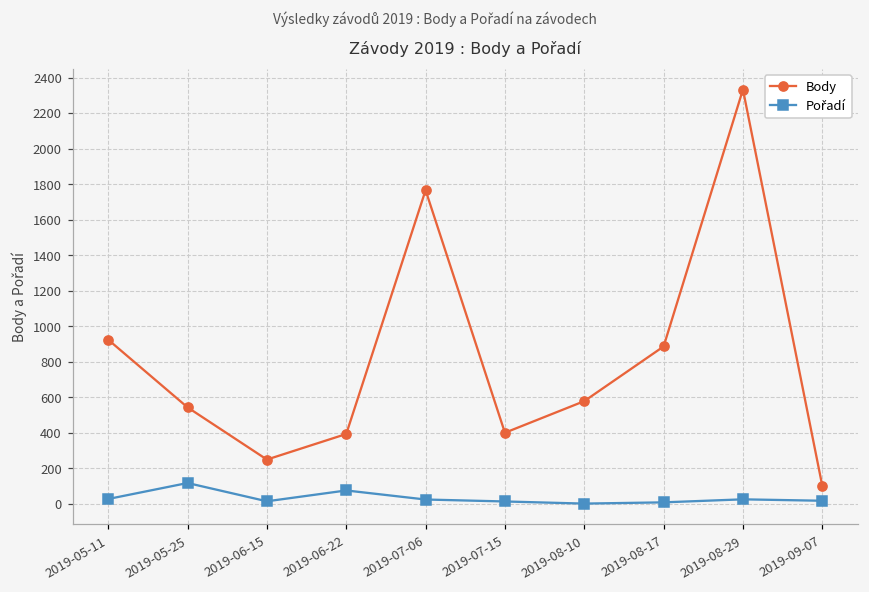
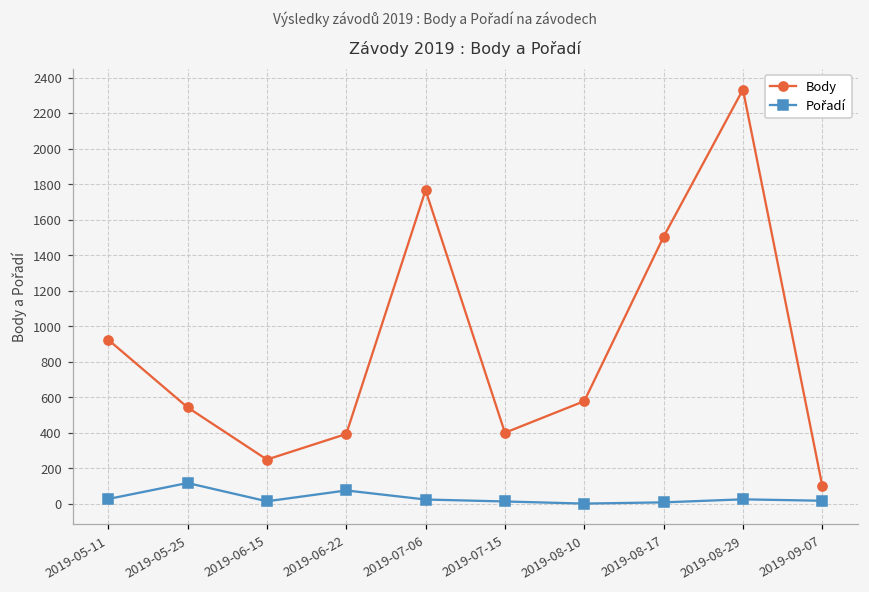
  {
    "Body": {
      "2019-05-11": 920,
      "2019-05-25": 540,
      "2019-06-15": 250,
      "2019-06-22": 390,
      "2019-07-06": 1770,
      "2019-07-15": 400,
      "2019-08-10": 580,
-     "2019-08-17": 890,
+     "2019-08-17": 1500,
      "2019-08-29": 2330,
      "2019-09-07": 100
    },
    "Pořadí": {
      "2019-05-11": 30,
      "2019-05-25": 120,
      "2019-06-15": 10,
      "2019-06-22": 80,
      "2019-07-06": 20,
      "2019-07-15": 10,
      "2019-08-10": 0,
      "2019-08-17": 10,
      "2019-08-29": 30,
      "2019-09-07": 20
    }
  }
